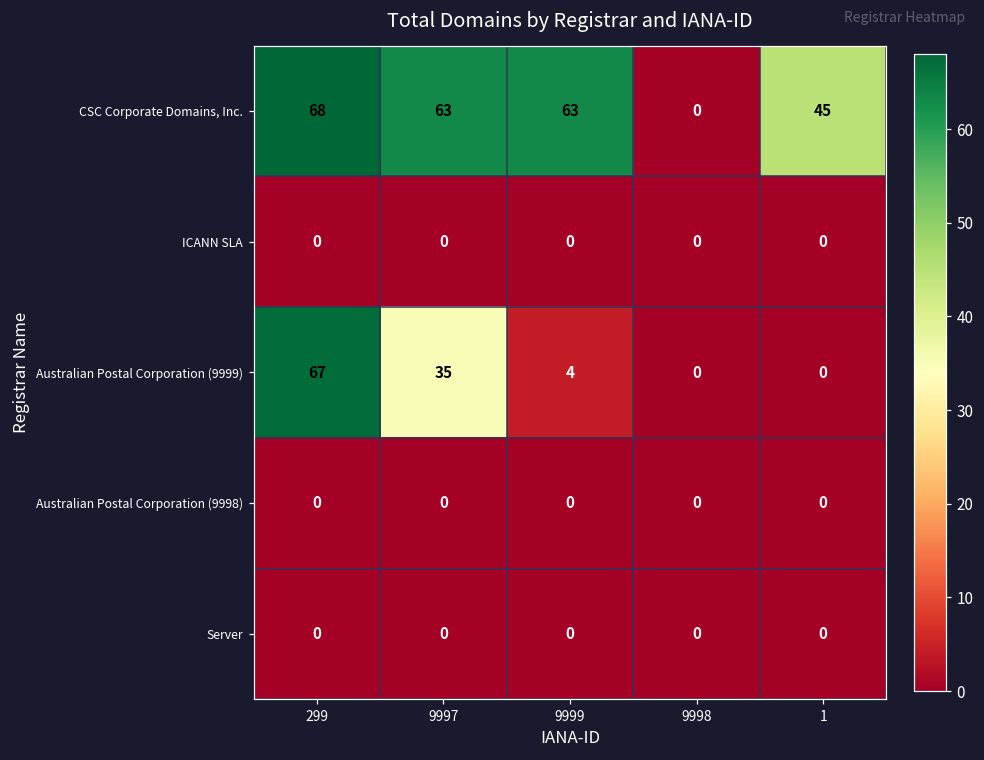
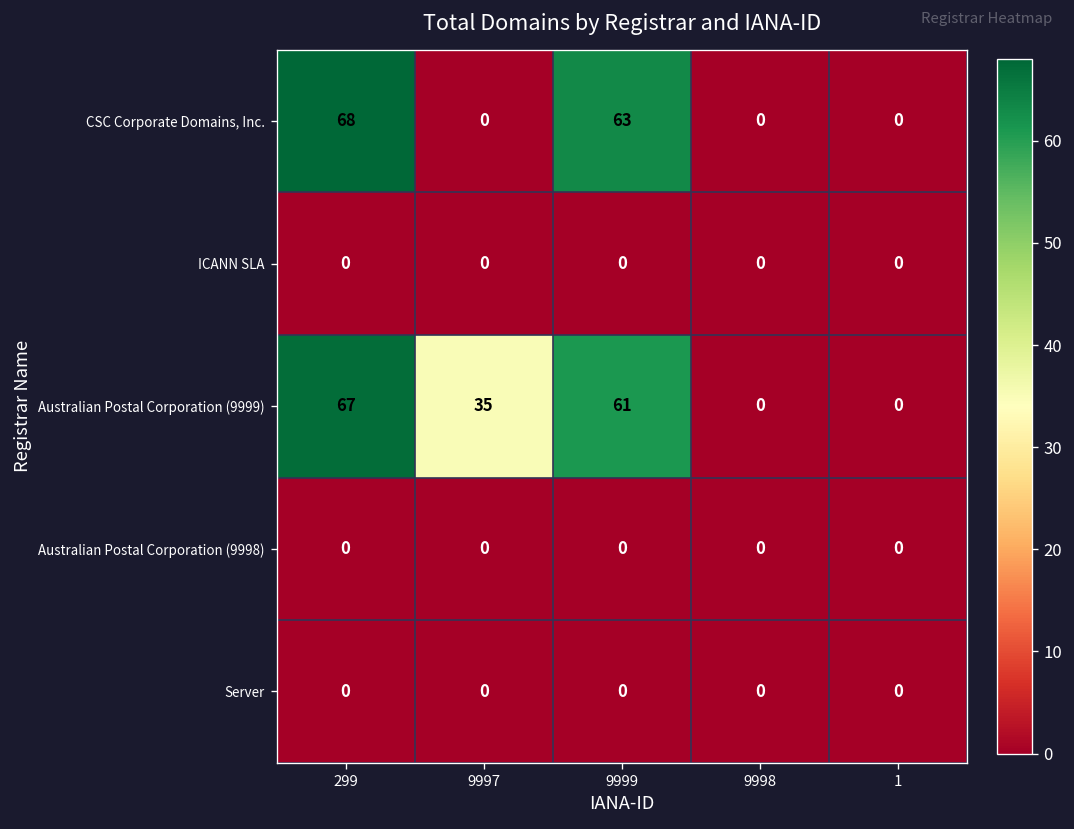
  {
    "CSC Corporate Domains, Inc.": {
      "299": 68,
-     "9997": 63,
+     "9997": 0,
      "9999": 63,
      "9998": 0,
-     "1": 45
+     "1": 0
    },
    "ICANN SLA": {
      "299": 0,
      "9997": 0,
      "9999": 0,
      "9998": 0,
      "1": 0
    },
    "Australian Postal Corporation (9999)": {
      "299": 67,
      "9997": 35,
-     "9999": 4,
+     "9999": 61,
      "9998": 0,
      "1": 0
    },
    "Australian Postal Corporation (9998)": {
      "299": 0,
      "9997": 0,
      "9999": 0,
      "9998": 0,
      "1": 0
    },
    "Server": {
      "299": 0,
      "9997": 0,
      "9999": 0,
      "9998": 0,
      "1": 0
    }
  }
